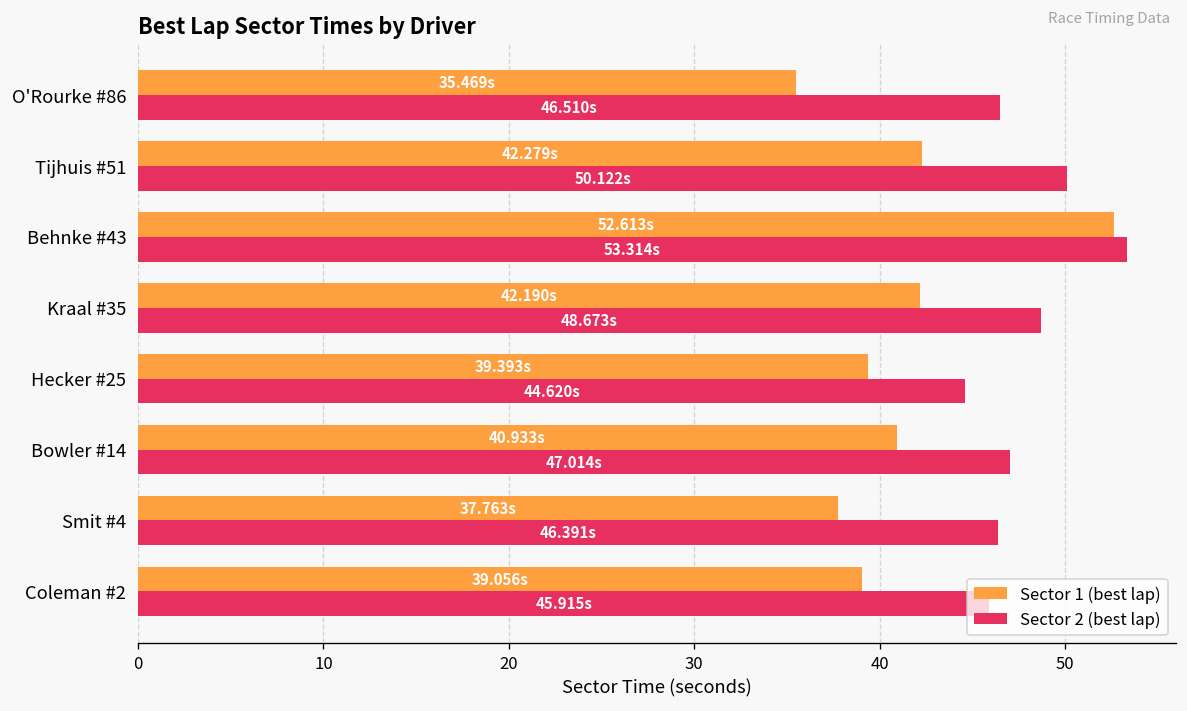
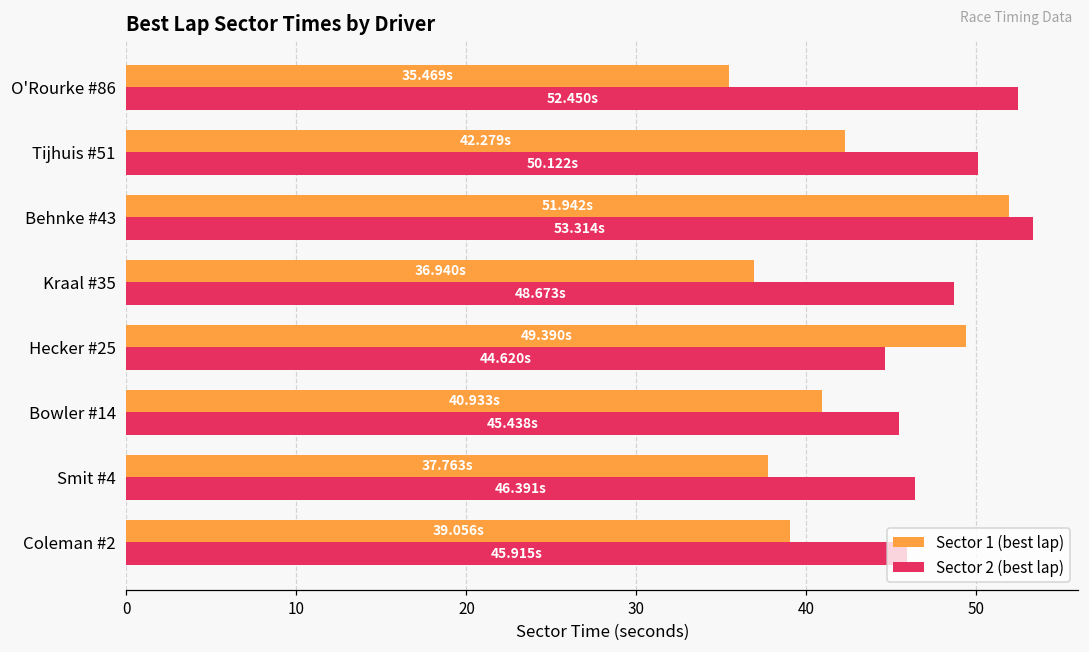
  {
    "Sector 1 (best lap)": {
      "O'Rourke #86": "35.469s",
      "Tijhuis #51": "42.279s",
-     "Behnke #43": "52.613s",
-     "Kraal #35": "42.190s",
-     "Hecker #25": "39.393s",
+     "Behnke #43": "51.942s",
+     "Kraal #35": "36.940s",
+     "Hecker #25": "49.390s",
      "Bowler #14": "40.933s",
      "Smit #4": "37.763s",
      "Coleman #2": "39.056s"
    },
    "Sector 2 (best lap)": {
-     "O'Rourke #86": "46.510s",
+     "O'Rourke #86": "52.450s",
      "Tijhuis #51": "50.122s",
      "Behnke #43": "53.314s",
      "Kraal #35": "48.673s",
      "Hecker #25": "44.620s",
-     "Bowler #14": "47.014s",
+     "Bowler #14": "45.438s",
      "Smit #4": "46.391s"
    }
  }
